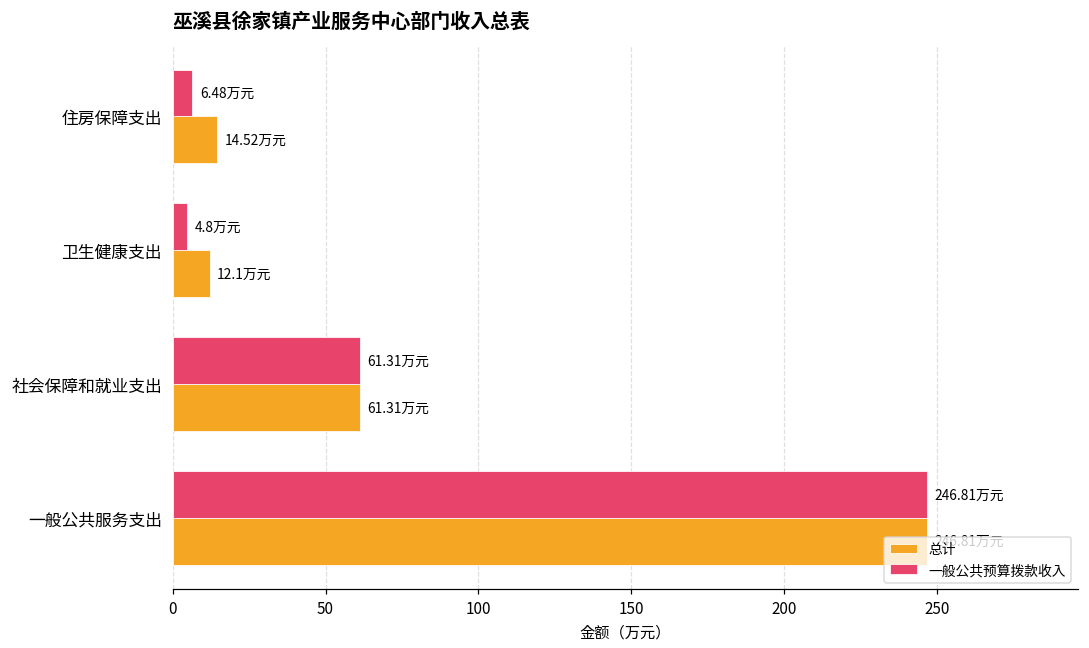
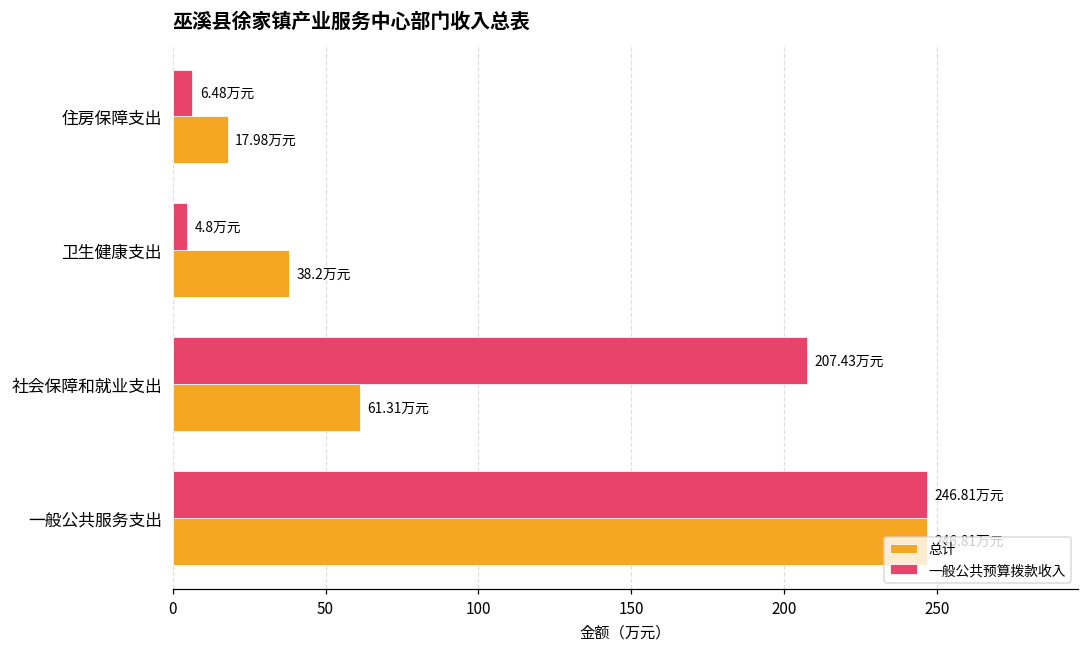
  {
    "总计": {
-     "住房保障支出": 14.52,
-     "卫生健康支出": 12.1,
+     "住房保障支出": 17.98,
+     "卫生健康支出": 38.2,
      "社会保障和就业支出": 61.31
    },
    "一般公共预算拨款收入": {
      "住房保障支出": 6.48,
      "卫生健康支出": 4.8,
-     "社会保障和就业支出": 61.31,
+     "社会保障和就业支出": 207.43,
      "一般公共服务支出": 246.81
    }
  }
